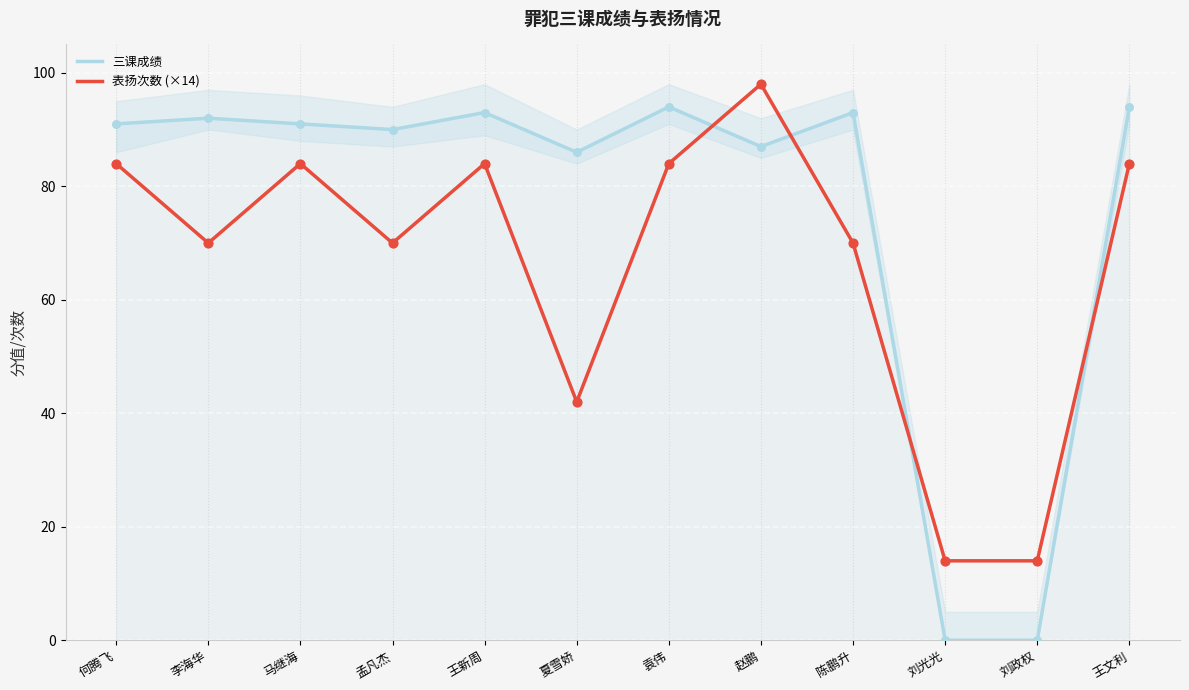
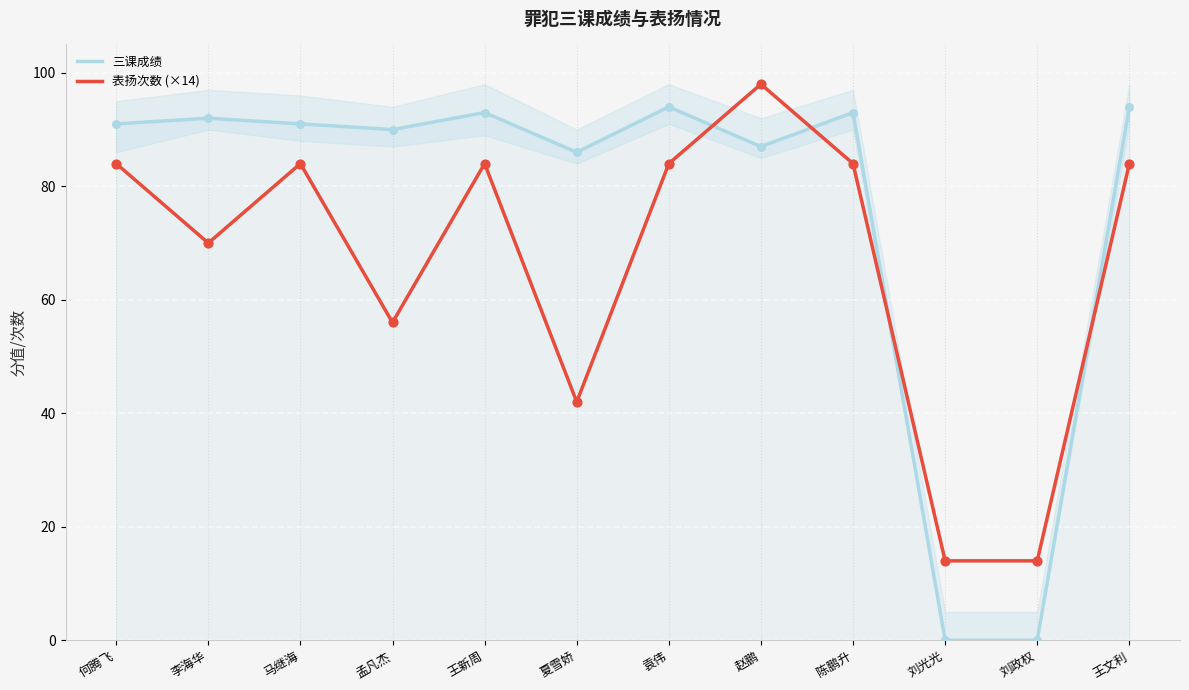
  {
    "表扬次数 (×14)": {
      "何腾飞": 84,
      "李海华": 70,
      "马继海": 84,
-     "孟凡杰": 70,
+     "孟凡杰": 56,
      "王新周": 84,
      "夏雪娇": 42,
      "袁伟": 84,
      "赵鹏": 98,
-     "陈鹏升": 70,
+     "陈鹏升": 84,
      "刘光光": 14,
      "刘政权": 14,
      "王文利": 84
    }
  }
